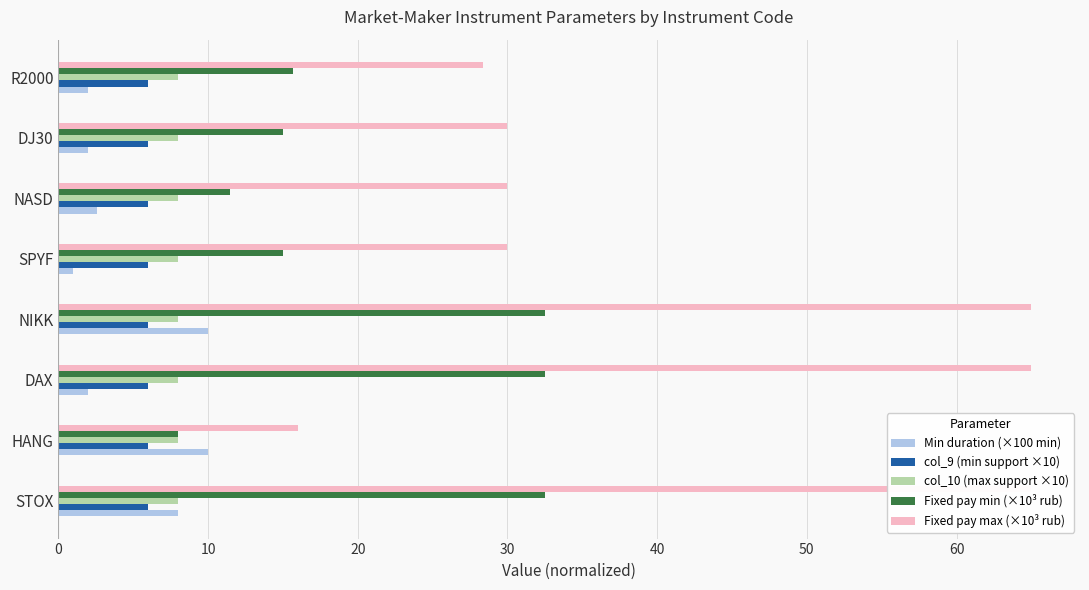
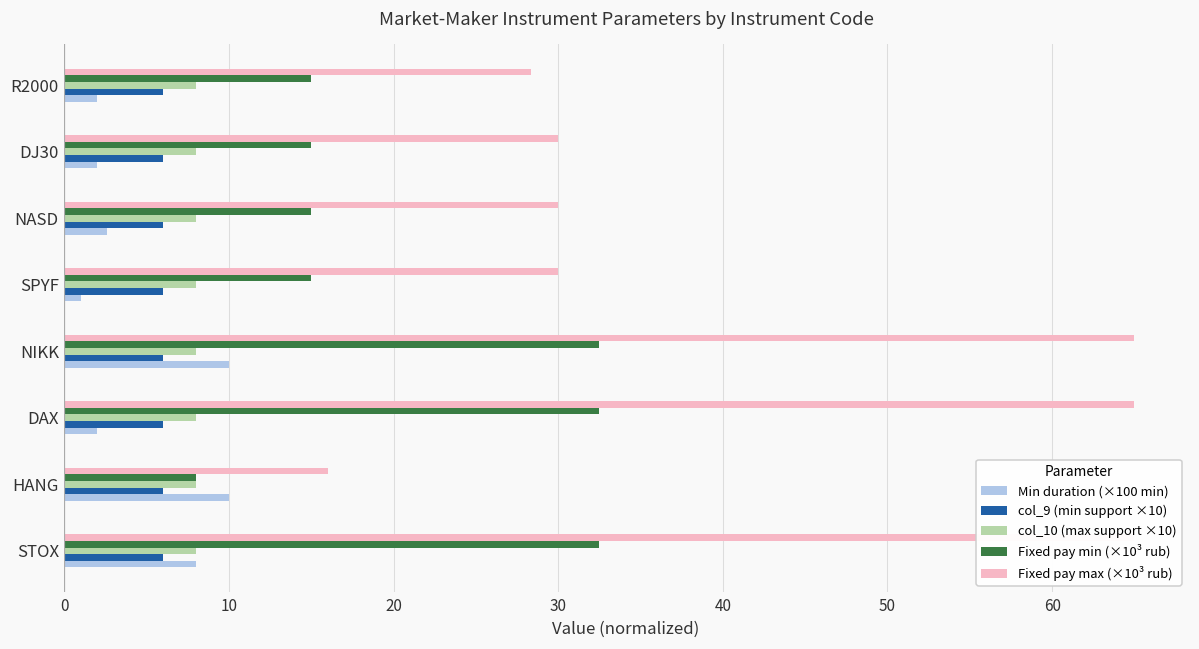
  {
    "Min duration (×100 min)": {
      "R2000": 2.0,
      "DJ30": 2.0,
      "NASD": 2.6,
      "SPYF": 1.0,
      "NIKK": 10.0,
      "DAX": 2.0,
      "HANG": 10.0,
      "STOX": 8.0
    },
    "col_9 (min support ×10)": {
      "R2000": 6.0,
      "DJ30": 6.0,
      "NASD": 6.0,
      "SPYF": 6.0,
      "NIKK": 6.0,
      "DAX": 6.0,
      "HANG": 6.0,
      "STOX": 6.0
    },
    "col_10 (max support ×10)": {
      "R2000": 8.0,
      "DJ30": 8.0,
      "NASD": 8.0,
      "SPYF": 8.0,
      "NIKK": 8.0,
      "DAX": 8.0,
      "HANG": 8.0,
      "STOX": 8.0
    },
    "Fixed pay min (×10³ rub)": {
-     "R2000": 15.6,
+     "R2000": 15.0,
      "DJ30": 15.0,
-     "NASD": 11.5,
+     "NASD": 15.0,
      "SPYF": 15.0,
      "NIKK": 32.5,
      "DAX": 32.5,
      "HANG": 8.0,
      "STOX": 32.5
    },
    "Fixed pay max (×10³ rub)": {
      "R2000": 28.4,
      "DJ30": 30.0,
      "NASD": 30.0,
      "SPYF": 30.0,
      "NIKK": 65.0,
      "DAX": 65.0,
      "HANG": 16.0
    }
  }
